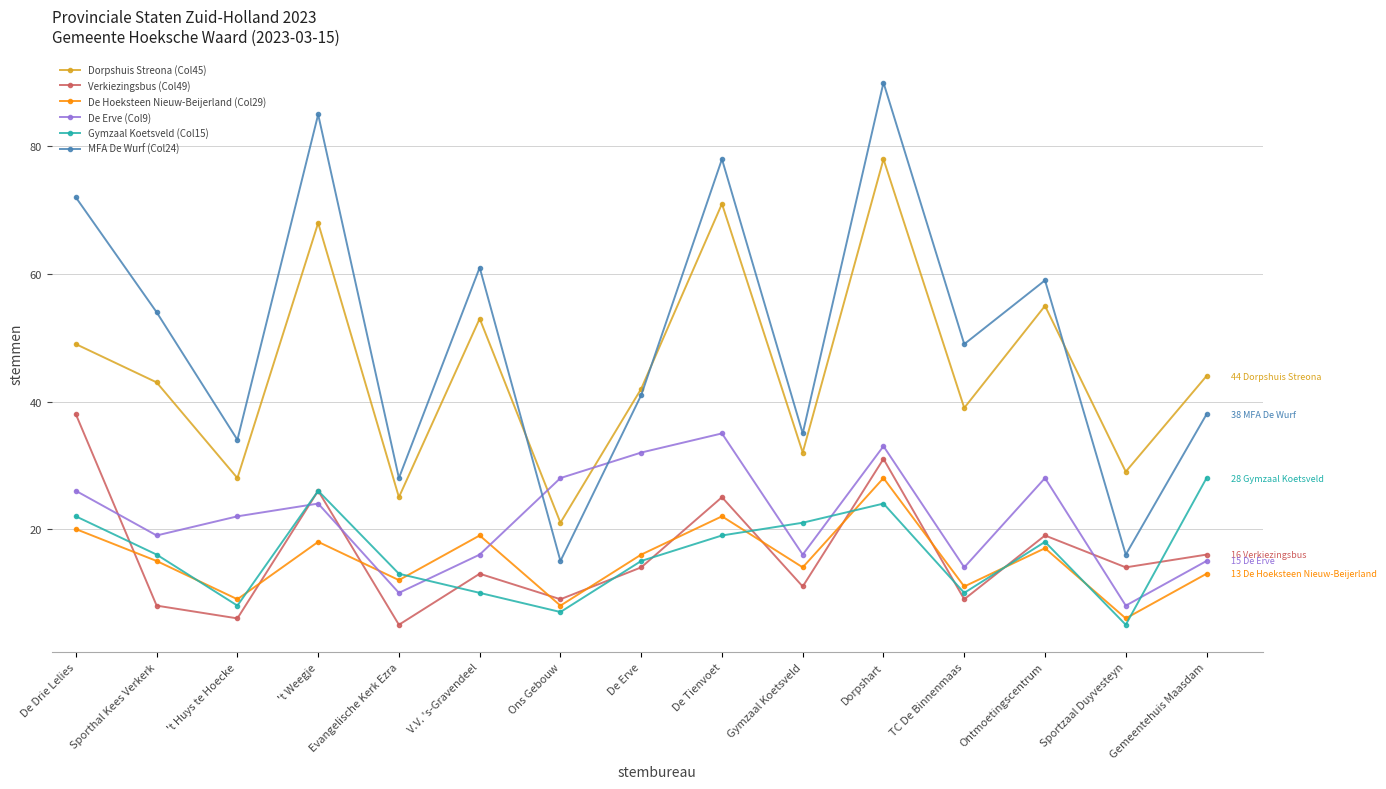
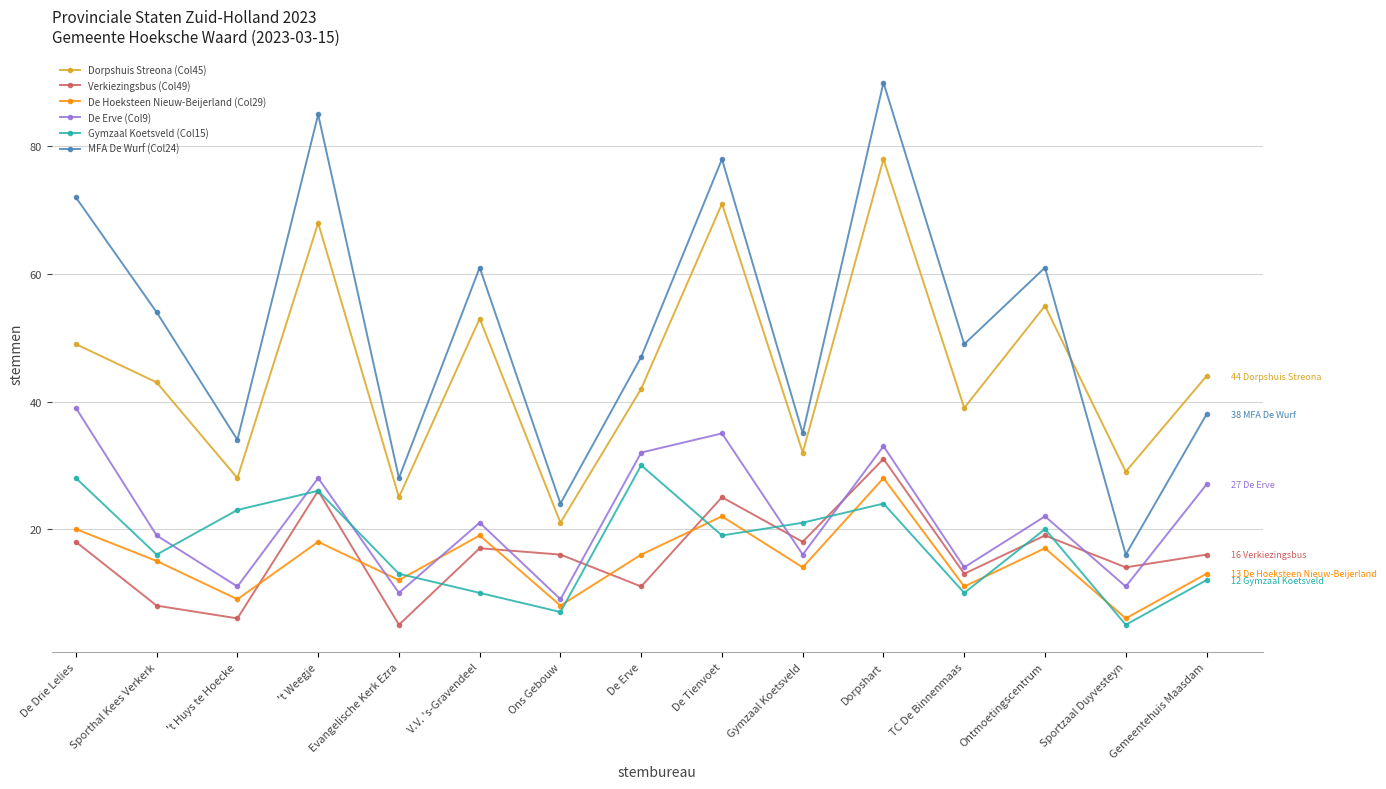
  {
    "Verkiezingsbus (Col49)": {
-     "De Drie Lelies": 38,
+     "De Drie Lelies": 18,
      "Sporthal Kees Verkerk": 8,
      "'t Huys te Hoecke": 6,
      "Evangelische Kerk Ezra": 5,
-     "V.V. 's-Gravendeel": 13,
-     "Ons Gebouw": 9,
-     "De Erve": 14,
+     "V.V. 's-Gravendeel": 17,
+     "Ons Gebouw": 16,
+     "De Erve": 11,
      "De Tienvoet": 25,
-     "Gymzaal Koetsveld": 11,
+     "Gymzaal Koetsveld": 18,
      "Dorpshart": 31,
-     "TC De Binnenmaas": 9,
+     "TC De Binnenmaas": 13,
      "Ontmoetingscentrum": 19,
      "Sportzaal Duyvesteyn": 14
    },
    "De Erve (Col9)": {
-     "De Drie Lelies": 26,
-     "'t Huys te Hoecke": 22,
-     "'t Weegje": 24,
-     "V.V. 's-Gravendeel": 16,
-     "Ons Gebouw": 28,
-     "Ontmoetingscentrum": 28,
-     "Sportzaal Duyvesteyn": 8,
-     "Gemeentehuis Maasdam": 15
+     "De Drie Lelies": 39,
+     "'t Huys te Hoecke": 11,
+     "'t Weegje": 28,
+     "V.V. 's-Gravendeel": 21,
+     "Ons Gebouw": 9,
+     "Ontmoetingscentrum": 22,
+     "Sportzaal Duyvesteyn": 11,
+     "Gemeentehuis Maasdam": 27
    },
    "Gymzaal Koetsveld (Col15)": {
-     "De Drie Lelies": 22,
-     "'t Huys te Hoecke": 8,
-     "De Erve": 15,
-     "Ontmoetingscentrum": 18,
-     "Gemeentehuis Maasdam": 28
+     "De Drie Lelies": 28,
+     "'t Huys te Hoecke": 23,
+     "De Erve": 30,
+     "Ontmoetingscentrum": 20,
+     "Gemeentehuis Maasdam": 12
    },
    "MFA De Wurf (Col24)": {
      "De Drie Lelies": 72,
      "Sporthal Kees Verkerk": 54,
      "'t Huys te Hoecke": 34,
      "'t Weegje": 85,
      "Evangelische Kerk Ezra": 28,
      "V.V. 's-Gravendeel": 61,
-     "Ons Gebouw": 15,
-     "De Erve": 41,
+     "Ons Gebouw": 24,
+     "De Erve": 47,
      "De Tienvoet": 78,
      "Gymzaal Koetsveld": 35,
      "Dorpshart": 90,
      "TC De Binnenmaas": 49,
-     "Ontmoetingscentrum": 59,
+     "Ontmoetingscentrum": 61,
      "Sportzaal Duyvesteyn": 16
    }
  }
